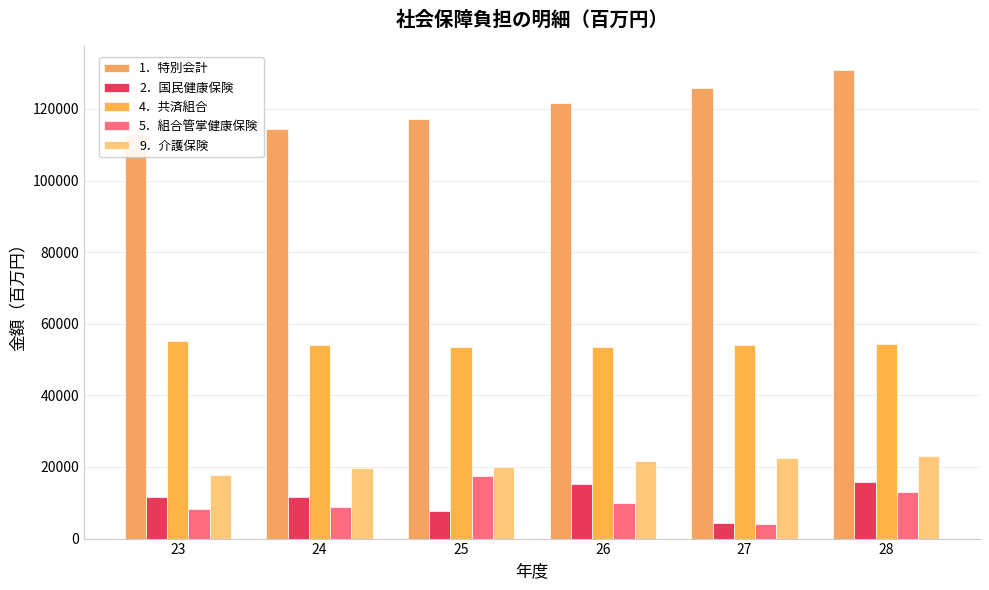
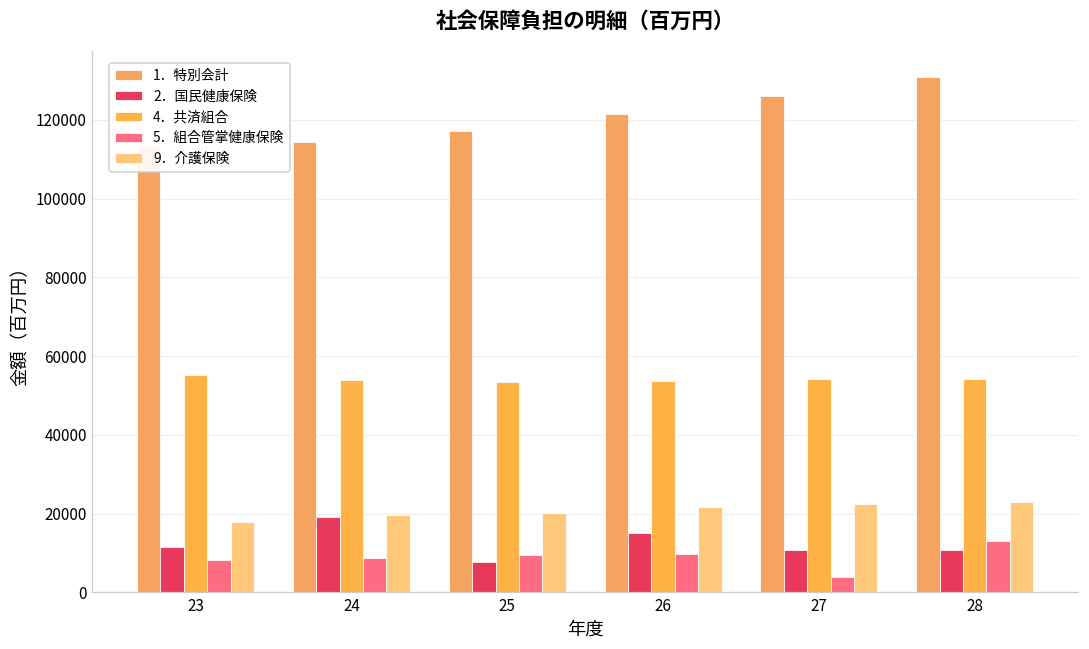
  {
    "2．国民健康保険": {
      "23": 12000,
-     "24": 12000,
+     "24": 19000,
      "25": 8000,
      "26": 15000,
-     "27": 4000,
-     "28": 16000
+     "27": 11000,
+     "28": 11000
    },
    "5．組合管掌健康保険": {
      "23": 8000,
      "24": 9000,
-     "25": 18000,
+     "25": 9000,
      "26": 10000,
      "27": 4000,
      "28": 13000
    }
  }
